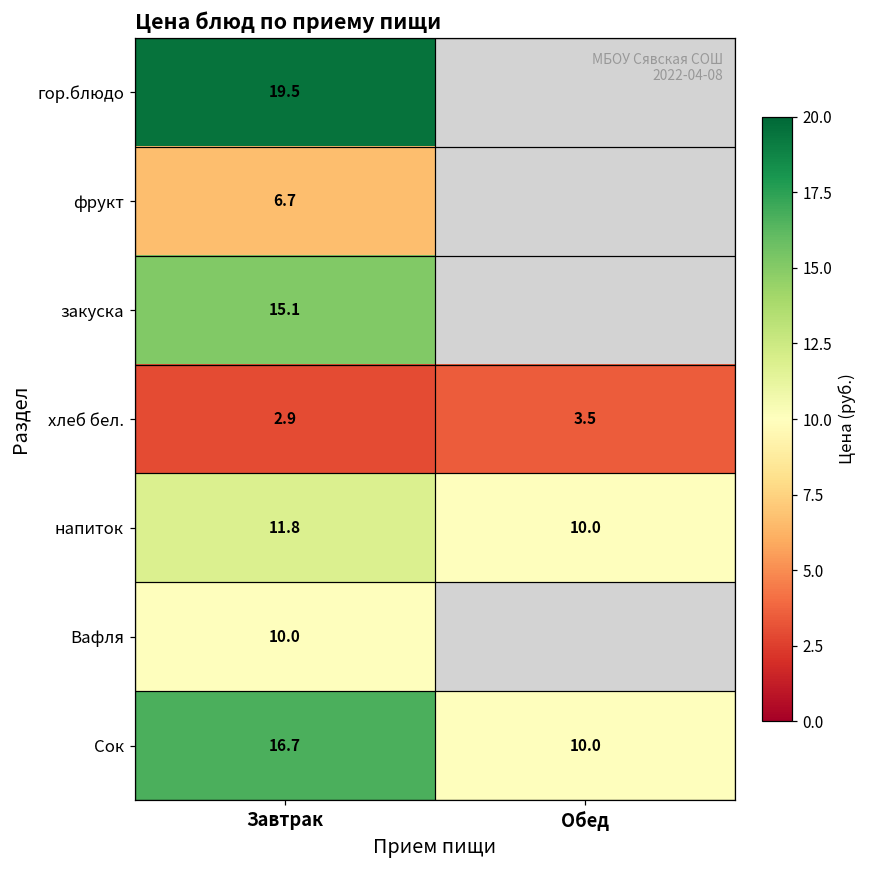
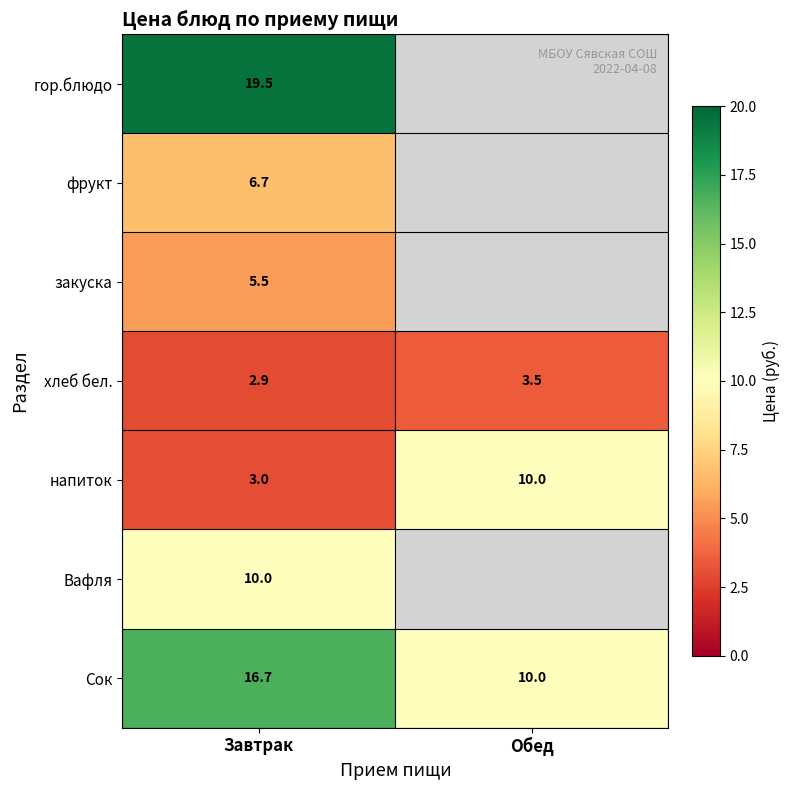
  {
    "гор.блюдо": {
      "Завтрак": 19.5
    },
    "фрукт": {
      "Завтрак": 6.7
    },
    "закуска": {
-     "Завтрак": 15.1
+     "Завтрак": 5.5
    },
    "хлеб бел.": {
      "Завтрак": 2.9,
      "Обед": 3.5
    },
    "напиток": {
-     "Завтрак": 11.8,
+     "Завтрак": 3.0,
      "Обед": 10.0
    },
    "Вафля": {
      "Завтрак": 10.0
    },
    "Сок": {
      "Завтрак": 16.7,
      "Обед": 10.0
    }
  }
